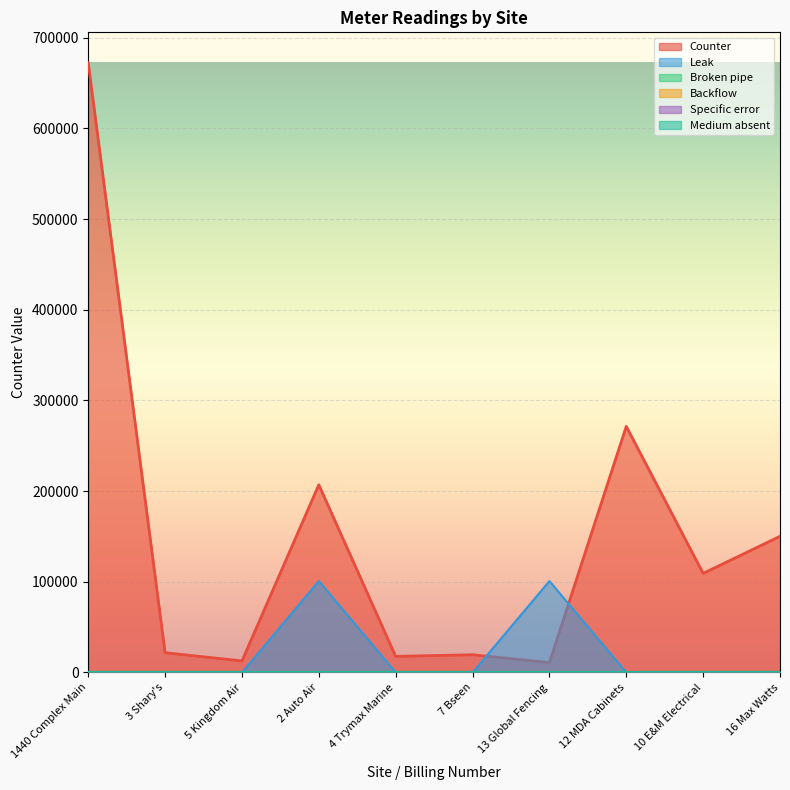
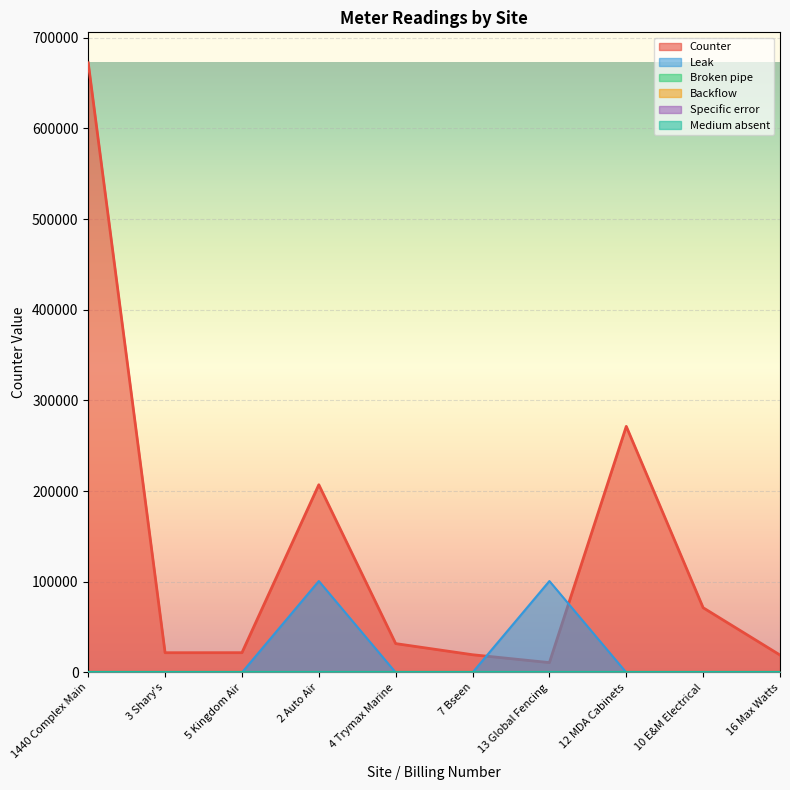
  {
    "Counter": {
      "1440 Complex Main": 670000,
      "3 Shary's": 20000,
-     "5 Kingdom Air": 10000,
+     "5 Kingdom Air": 20000,
      "2 Auto Air": 210000,
-     "4 Trymax Marine": 20000,
+     "4 Trymax Marine": 30000,
      "7 Bseen": 20000,
      "13 Global Fencing": 10000,
      "12 MDA Cabinets": 270000,
-     "10 E&M Electrical": 110000,
-     "16 Max Watts": 150000
+     "10 E&M Electrical": 70000,
+     "16 Max Watts": 20000
    },
    "Leak": {
      "2 Auto Air": 100000,
      "13 Global Fencing": 100000
    },
    "Medium absent": {
      "2 Auto Air": 0,
      "13 Global Fencing": 0
    }
  }
